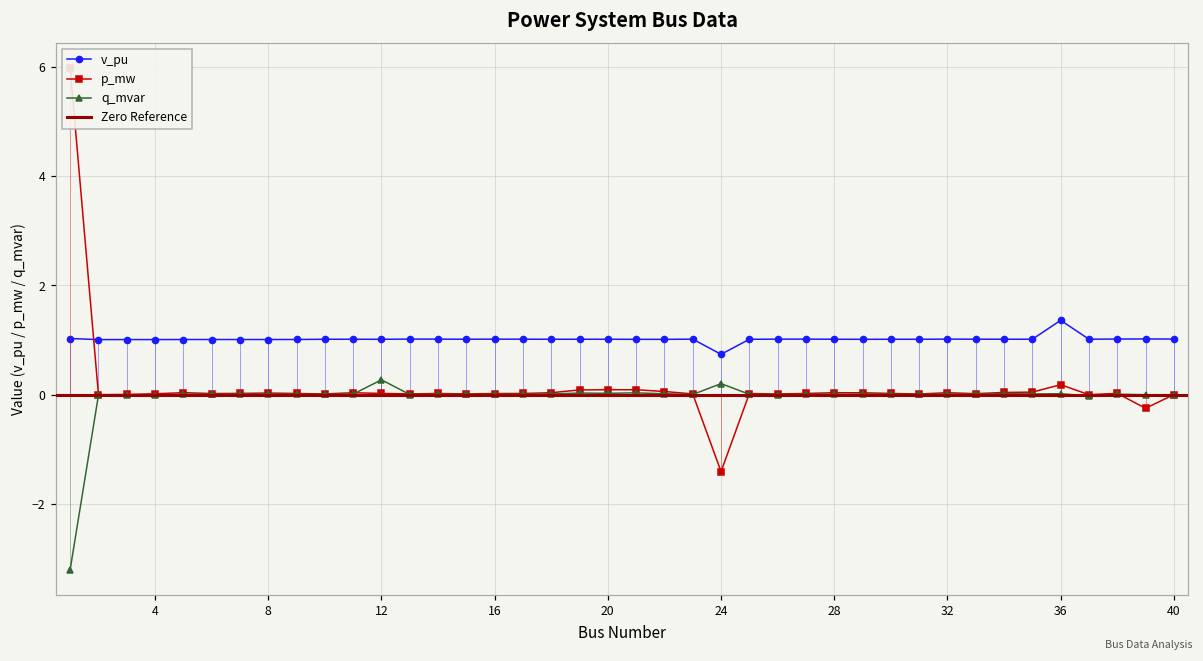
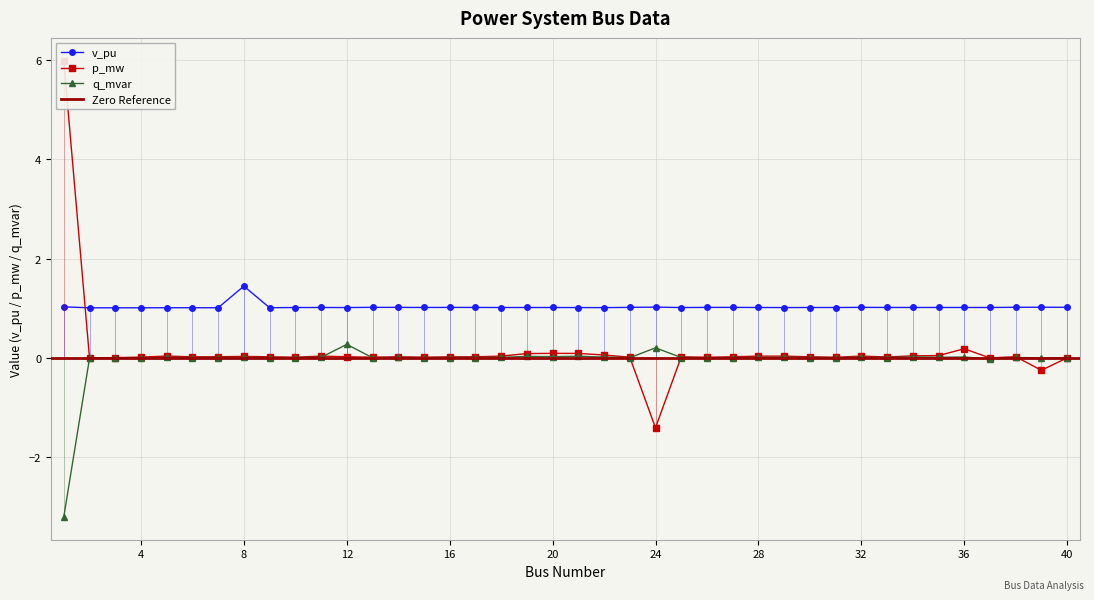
  {
    "v_pu": {
      "4": 1.0,
-     "8": 1.0,
+     "8": 1.4,
      "12": 1.0,
      "16": 1.0,
      "20": 1.0,
-     "24": 0.7,
+     "24": 1.0,
      "28": 1.0,
      "32": 1.0,
-     "36": 1.4,
+     "36": 1.0,
      "40": 1.0
    },
    "p_mw": {
      "12": 0.0,
      "20": 0.1,
      "24": -1.4,
      "36": 0.2
    },
    "q_mvar": {
      "12": 0.3,
      "20": 0.0,
      "24": 0.2,
      "36": 0.0
    }
  }
